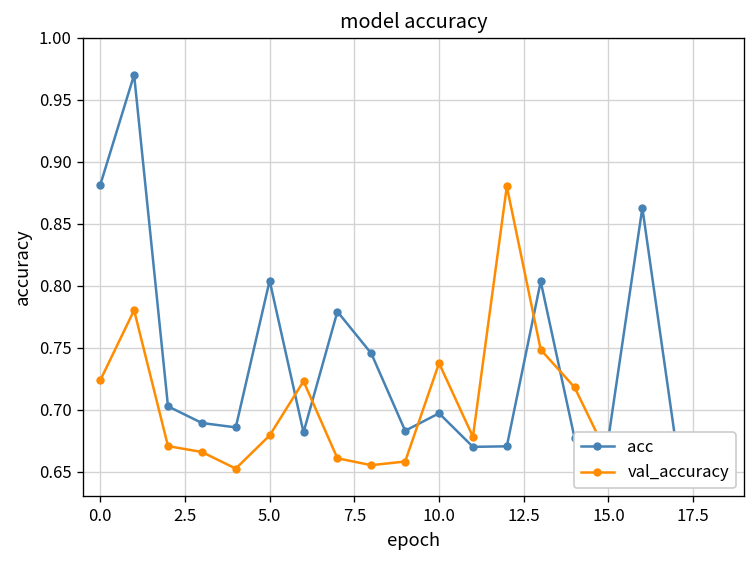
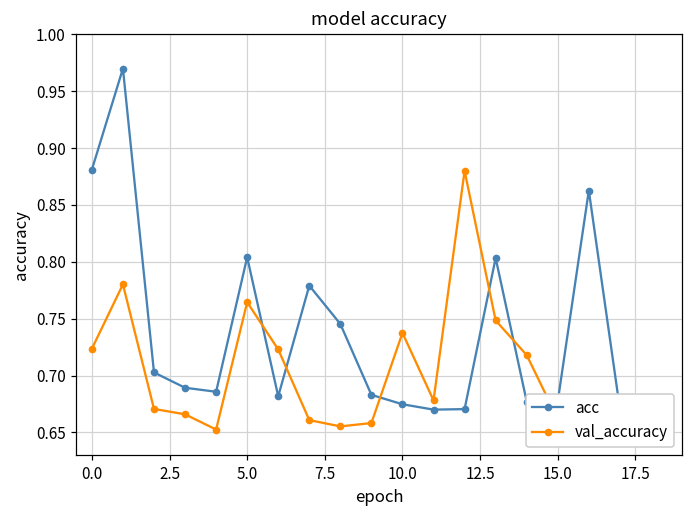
  {
    "acc": {
      "0.0": 0.881,
      "5.0": 0.804,
-     "10.0": 0.697
+     "10.0": 0.675
    },
    "val_accuracy": {
      "0.0": 0.724,
-     "5.0": 0.679,
+     "5.0": 0.765,
      "10.0": 0.737
    }
  }
